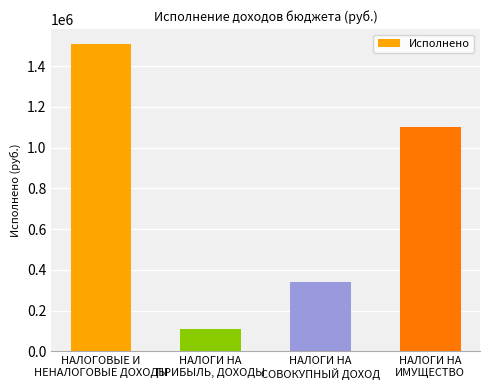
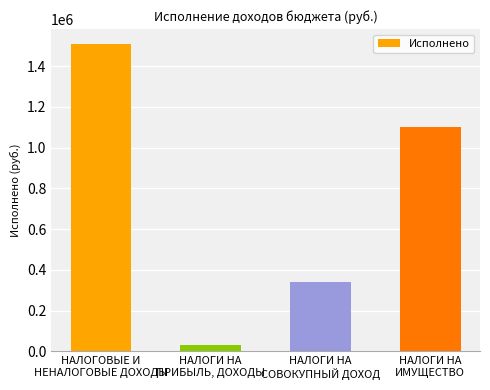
  {
    "НАЛОГОВЫЕ И НЕНАЛОГОВЫЕ ДОХОДЫ": 1510000,
-   "НАЛОГИ НА ПРИБЫЛЬ, ДОХОДЫ": 110000,
+   "НАЛОГИ НА ПРИБЫЛЬ, ДОХОДЫ": 30000,
    "НАЛОГИ НА СОВОКУПНЫЙ ДОХОД": 340000,
    "НАЛОГИ НА ИМУЩЕСТВО": 1100000
  }
